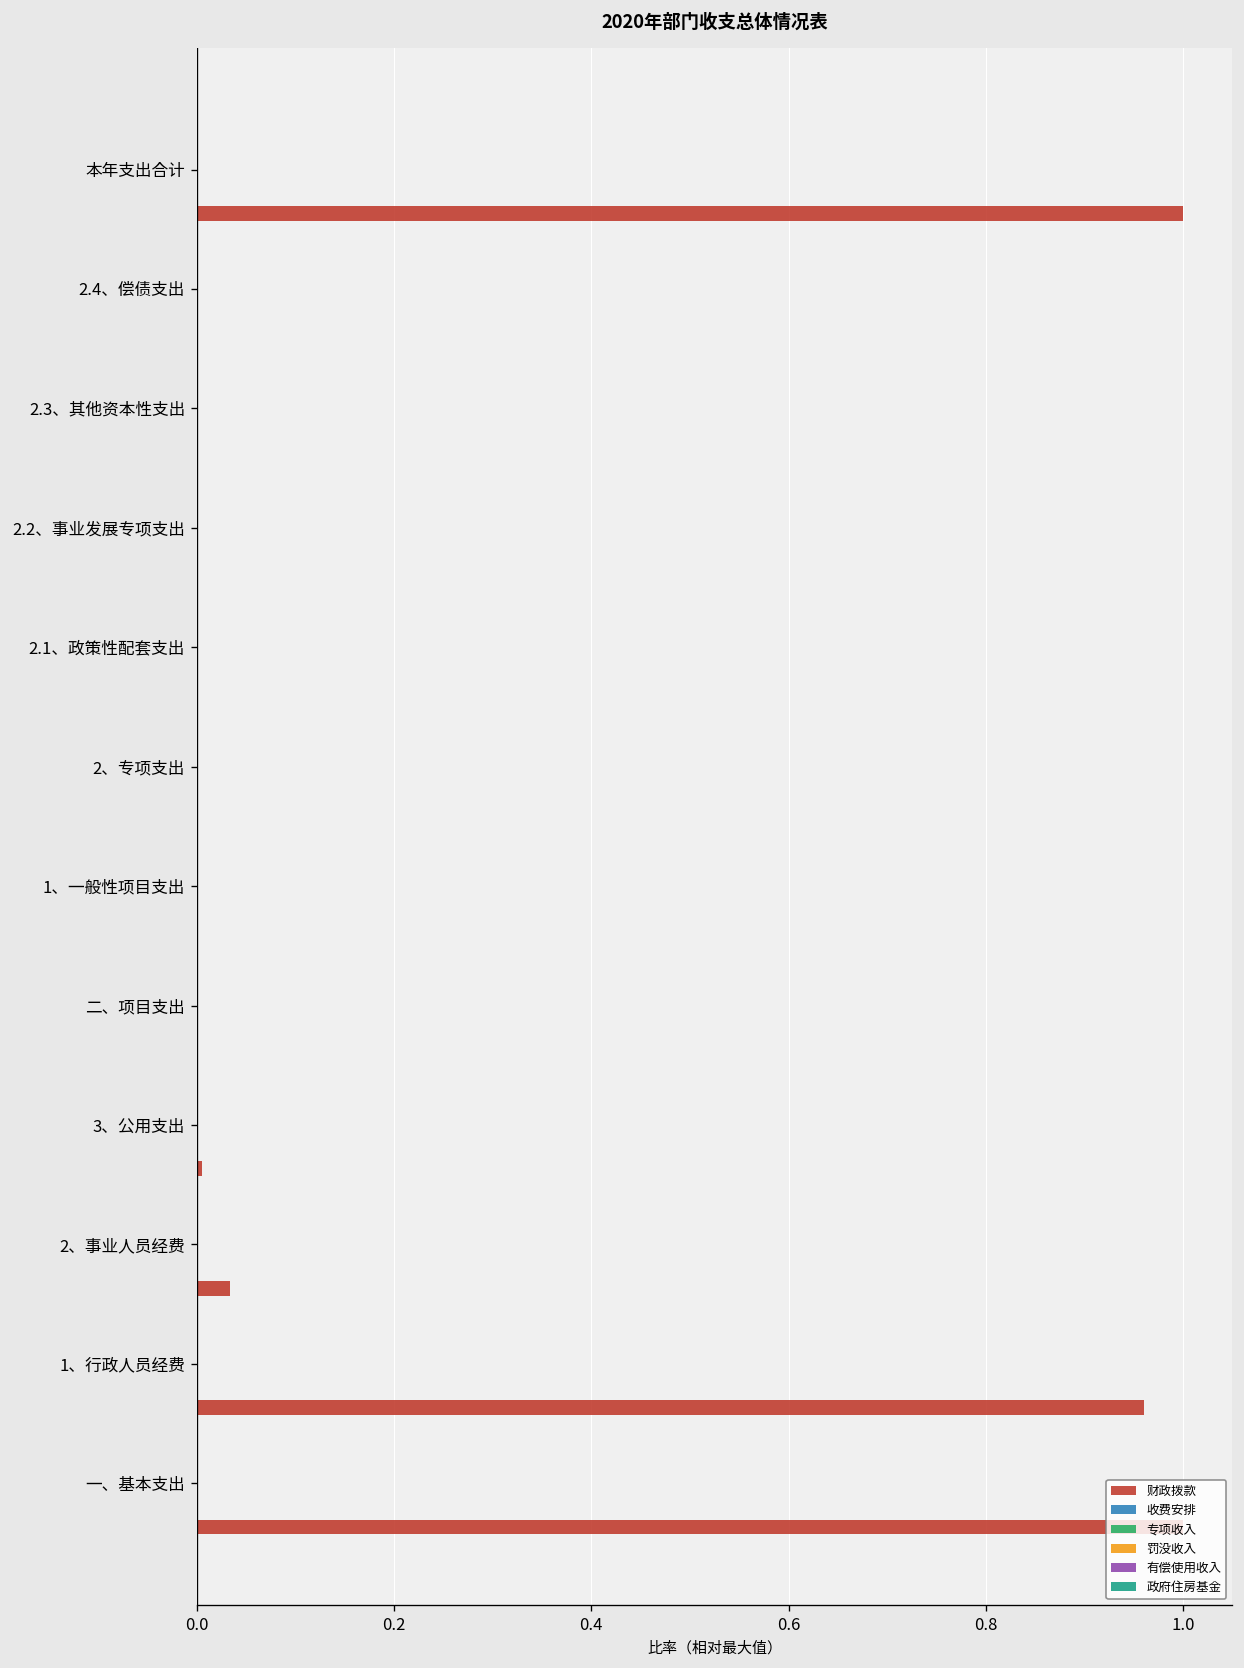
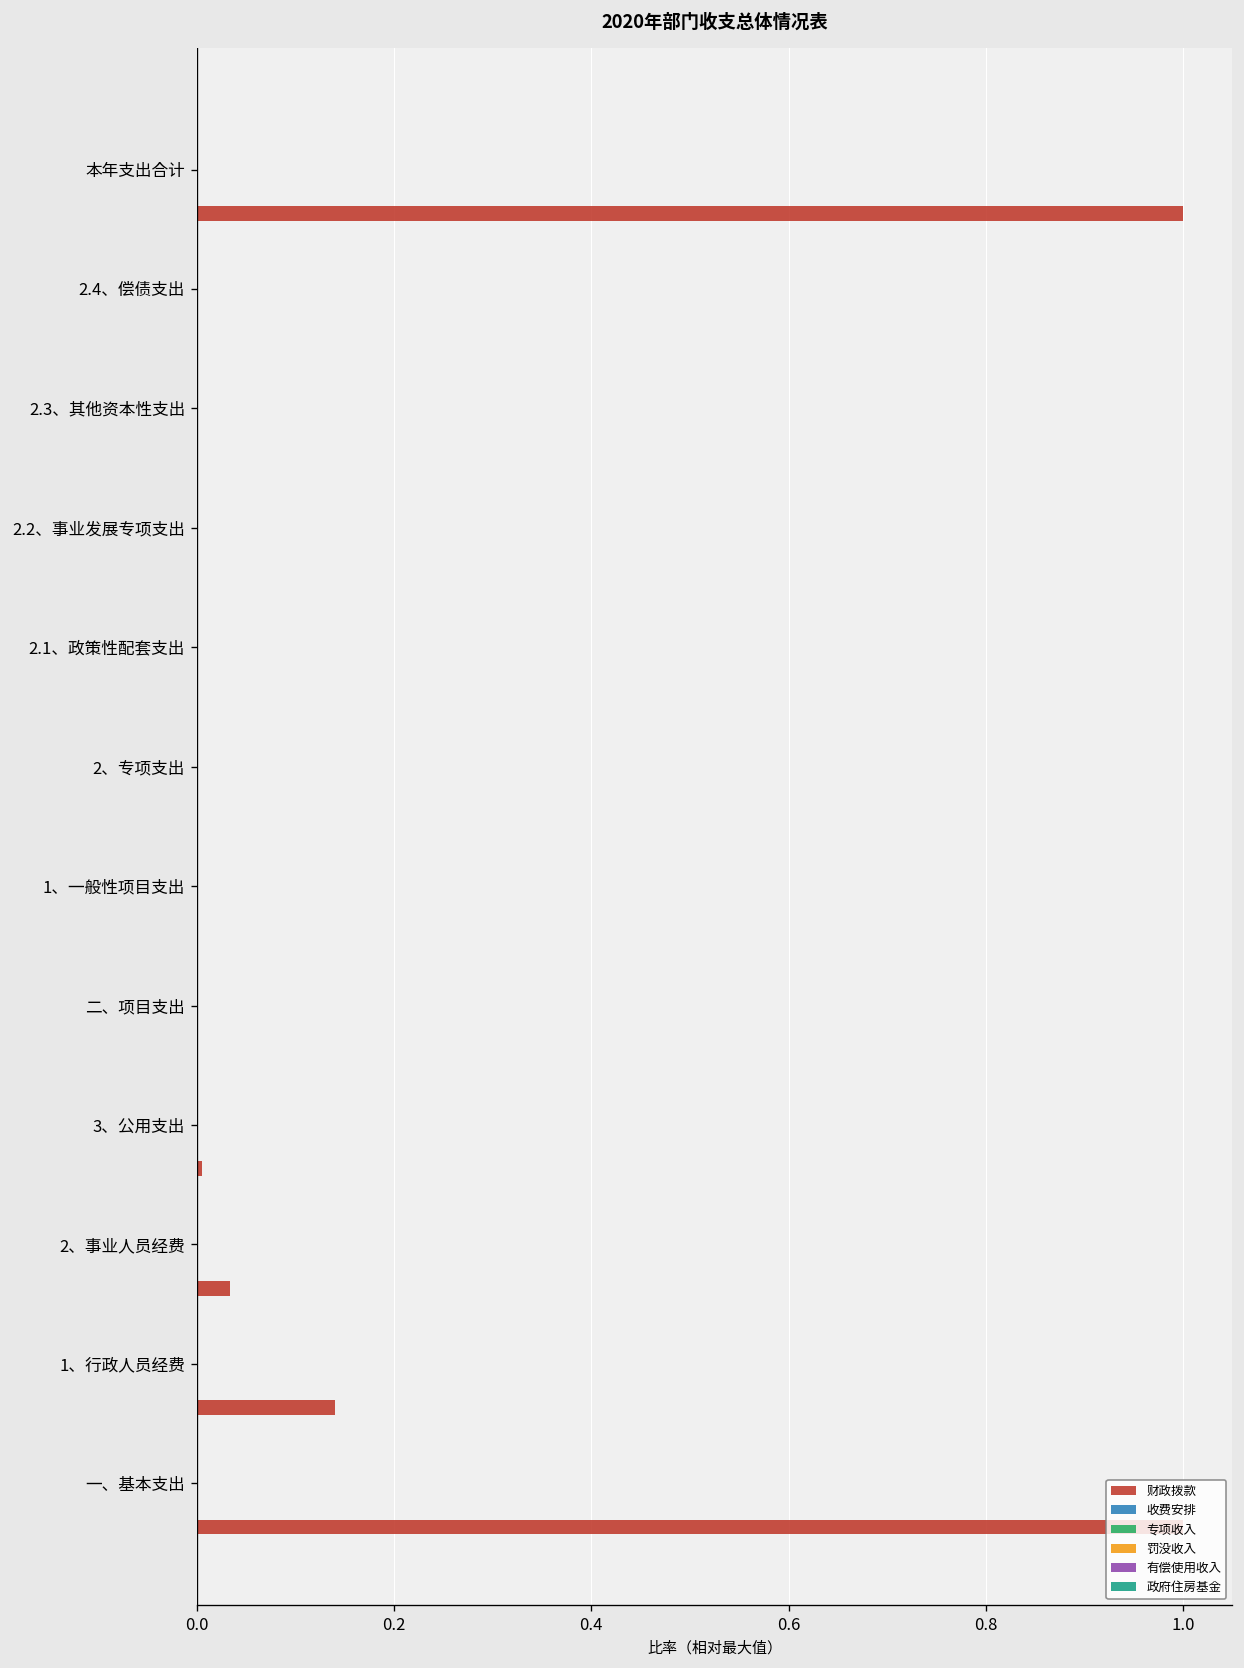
  {
    "财政拨款": {
      "本年支出合计": 1.00,
      "2.4、偿债支出": 0.00,
      "2.3、其他资本性支出": 0.00,
      "2.2、事业发展专项支出": 0.00,
      "2.1、政策性配套支出": 0.00,
      "2、专项支出": 0.00,
      "1、一般性项目支出": 0.00,
      "二、项目支出": 0.00,
      "3、公用支出": 0.01,
      "2、事业人员经费": 0.03,
-     "1、行政人员经费": 0.96
+     "1、行政人员经费": 0.14
    },
    "收费安排": {
      "本年支出合计": 0.00,
      "2.4、偿债支出": 0.00,
      "2.3、其他资本性支出": 0.00,
      "2.2、事业发展专项支出": 0.00,
      "2.1、政策性配套支出": 0.00,
      "2、专项支出": 0.00,
      "1、一般性项目支出": 0.00,
      "二、项目支出": 0.00,
      "3、公用支出": 0.00,
      "2、事业人员经费": 0.00,
      "1、行政人员经费": 0.00,
      "一、基本支出": 0.00
    },
    "罚没收入": {
      "本年支出合计": 0.00,
      "2.4、偿债支出": 0.00,
      "2.3、其他资本性支出": 0.00,
      "2.2、事业发展专项支出": 0.00,
      "2.1、政策性配套支出": 0.00,
      "2、专项支出": 0.00,
      "1、一般性项目支出": 0.00,
      "二、项目支出": 0.00,
      "3、公用支出": 0.00,
      "2、事业人员经费": 0.00,
      "1、行政人员经费": 0.00,
      "一、基本支出": 0.00
    },
    "有偿使用收入": {
      "本年支出合计": 0.00,
      "2.4、偿债支出": 0.00,
      "2.3、其他资本性支出": 0.00,
      "2.2、事业发展专项支出": 0.00,
      "2.1、政策性配套支出": 0.00,
      "2、专项支出": 0.00,
      "1、一般性项目支出": 0.00,
      "二、项目支出": 0.00,
      "3、公用支出": 0.00,
      "2、事业人员经费": 0.00,
      "1、行政人员经费": 0.00,
      "一、基本支出": 0.00
    }
  }
